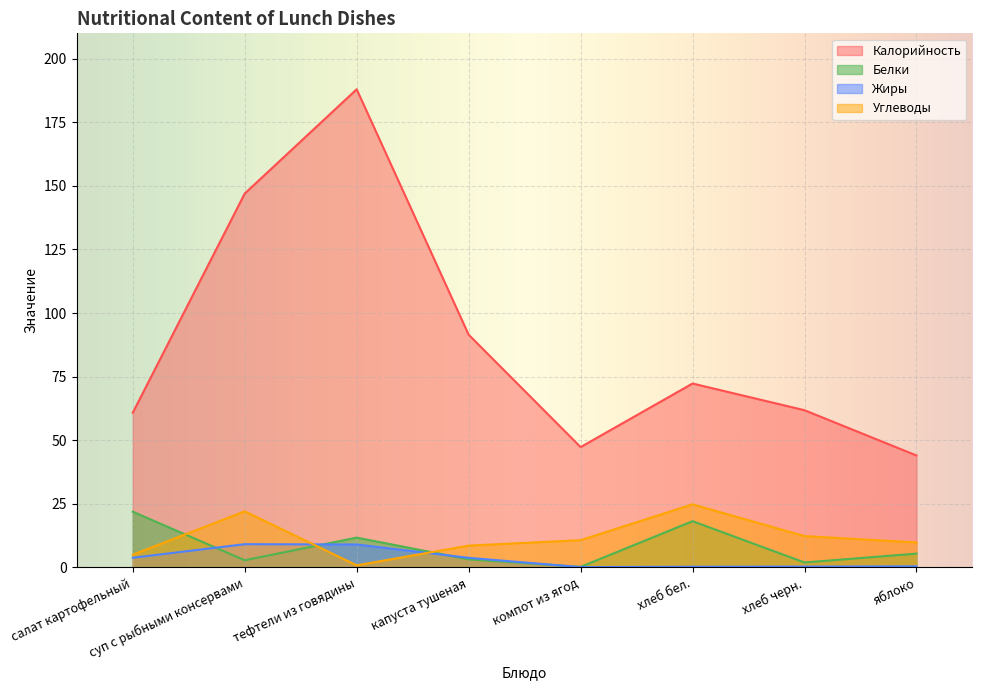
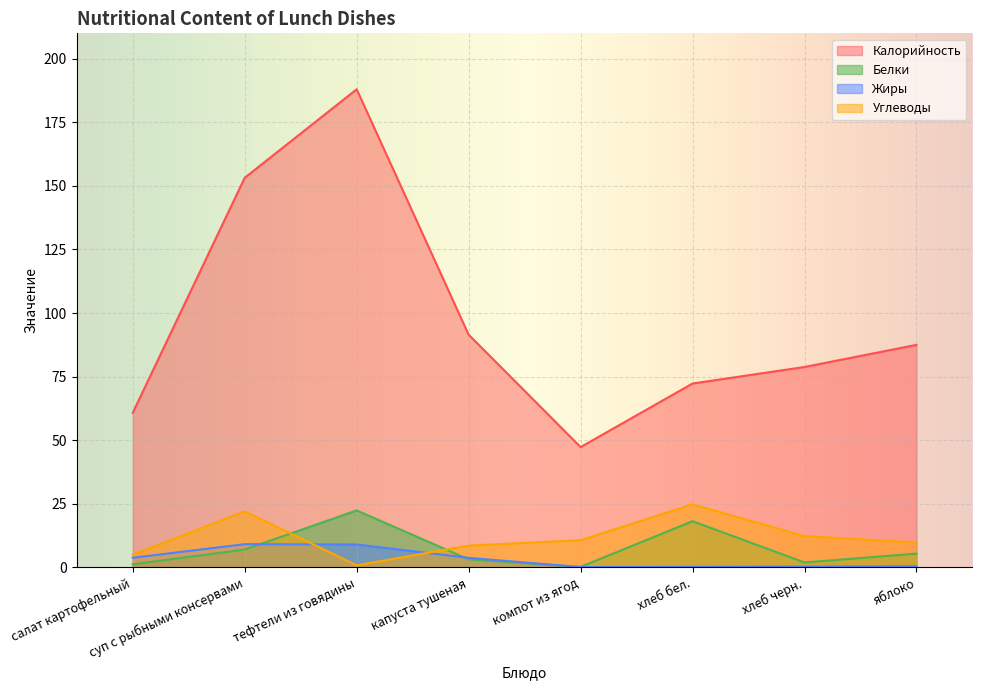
  {
    "Калорийность": {
      "салат картофельный": 61,
-     "суп с рыбными консервами": 147,
+     "суп с рыбными консервами": 153,
      "тефтели из говядины": 188,
      "капуста тушеная": 92,
      "компот из ягод": 47,
      "хлеб бел.": 72,
-     "хлеб черн.": 62,
-     "яблоко": 44
+     "хлеб черн.": 79,
+     "яблоко": 88
    },
    "Белки": {
-     "салат картофельный": 22,
-     "суп с рыбными консервами": 3,
-     "тефтели из говядины": 12,
+     "салат картофельный": 1,
+     "суп с рыбными консервами": 7,
+     "тефтели из говядины": 22,
      "хлеб бел.": 18,
      "хлеб черн.": 2,
      "яблоко": 5
    },
    "Жиры": {
      "салат картофельный": 4,
      "суп с рыбными консервами": 9,
      "тефтели из говядины": 9,
      "хлеб бел.": 0,
      "хлеб черн.": 0,
      "яблоко": 0
    },
    "Углеводы": {
      "салат картофельный": 5,
      "суп с рыбными консервами": 22,
      "тефтели из говядины": 1,
      "капуста тушеная": 9,
      "компот из ягод": 11,
      "хлеб бел.": 25,
      "хлеб черн.": 12,
      "яблоко": 10
    }
  }
